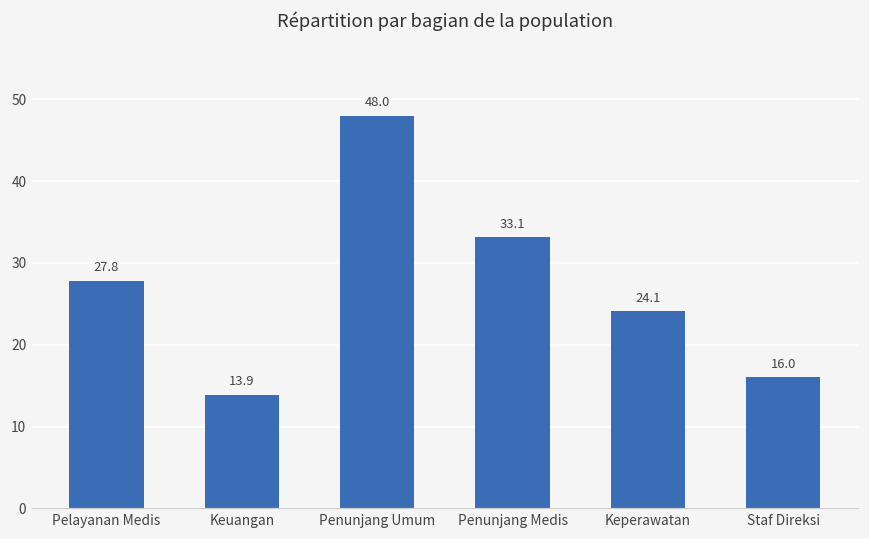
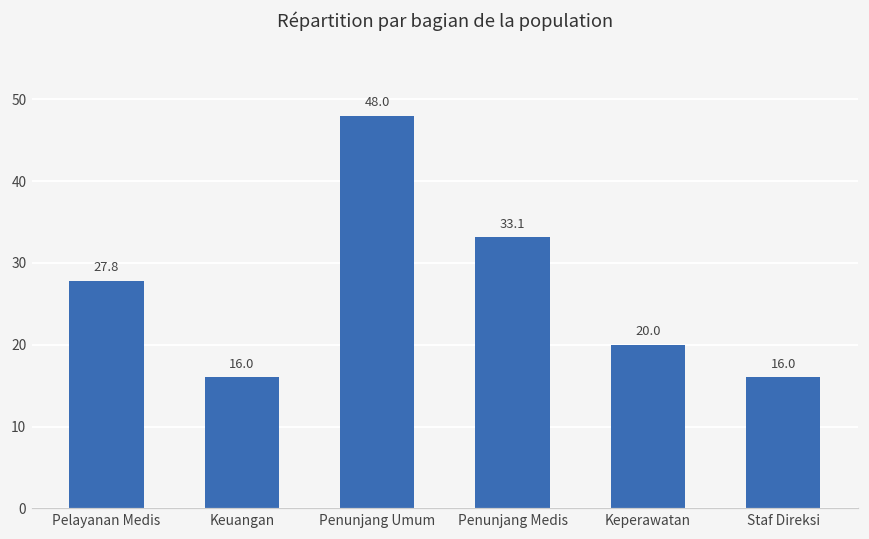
  {
    "Pelayanan Medis": 27.8,
-   "Keuangan": 13.9,
+   "Keuangan": 16.0,
    "Penunjang Umum": 48.0,
    "Penunjang Medis": 33.1,
-   "Keperawatan": 24.1,
+   "Keperawatan": 20.0,
    "Staf Direksi": 16.0
  }
